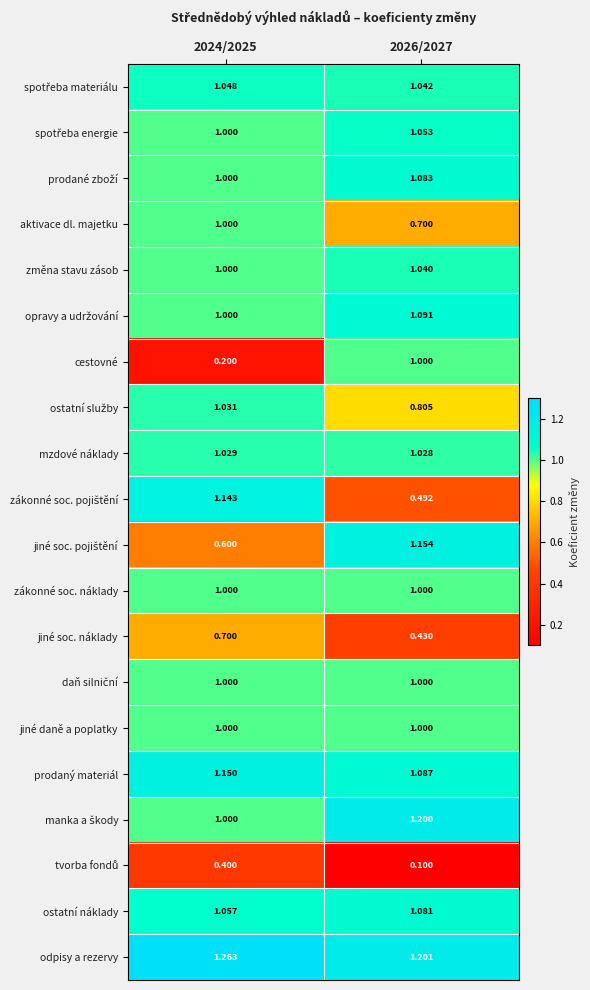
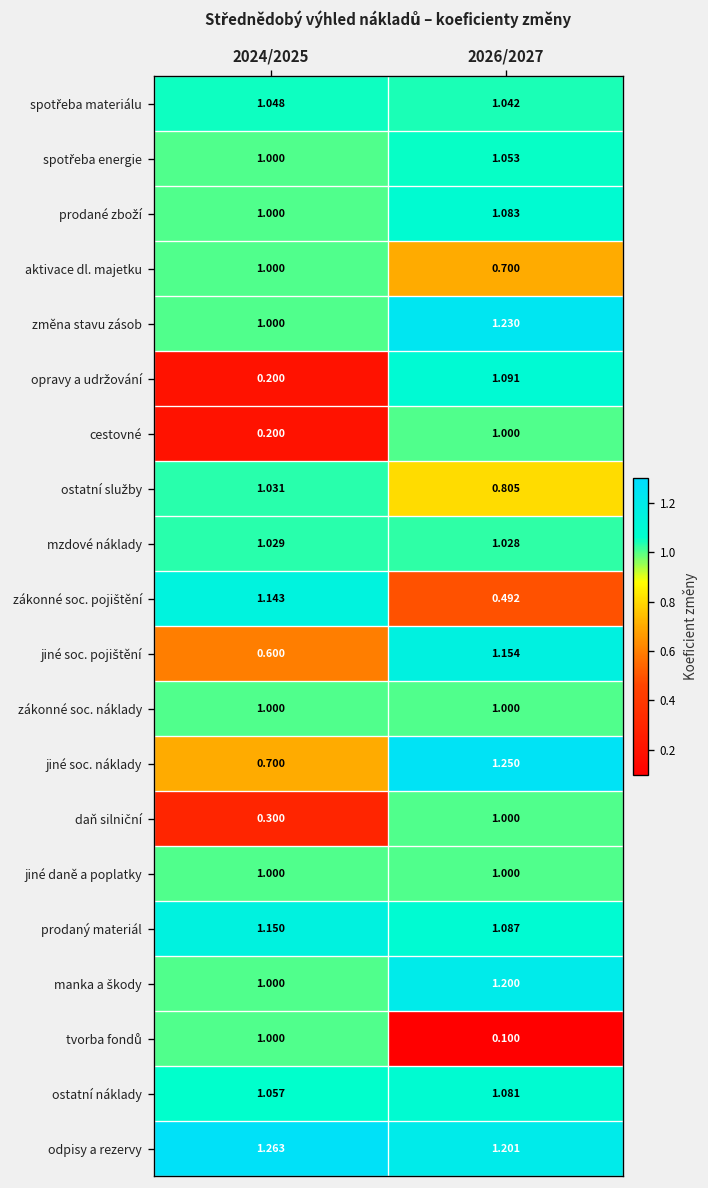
  {
    "spotřeba materiálu": {
      "2024/2025": 1.048,
      "2026/2027": 1.042
    },
    "spotřeba energie": {
      "2024/2025": 1.000,
      "2026/2027": 1.053
    },
    "prodané zboží": {
      "2024/2025": 1.000,
      "2026/2027": 1.083
    },
    "aktivace dl. majetku": {
      "2024/2025": 1.000,
      "2026/2027": 0.700
    },
    "změna stavu zásob": {
      "2024/2025": 1.000,
-     "2026/2027": 1.040
+     "2026/2027": 1.230
    },
    "opravy a udržování": {
-     "2024/2025": 1.000,
+     "2024/2025": 0.200,
      "2026/2027": 1.091
    },
    "cestovné": {
      "2024/2025": 0.200,
      "2026/2027": 1.000
    },
    "ostatní služby": {
      "2024/2025": 1.031,
      "2026/2027": 0.805
    },
    "mzdové náklady": {
      "2024/2025": 1.029,
      "2026/2027": 1.028
    },
    "zákonné soc. pojištění": {
      "2024/2025": 1.143,
      "2026/2027": 0.492
    },
    "jiné soc. pojištění": {
      "2024/2025": 0.600,
      "2026/2027": 1.154
    },
    "zákonné soc. náklady": {
      "2024/2025": 1.000,
      "2026/2027": 1.000
    },
    "jiné soc. náklady": {
      "2024/2025": 0.700,
-     "2026/2027": 0.430
+     "2026/2027": 1.250
    },
    "daň silniční": {
-     "2024/2025": 1.000,
+     "2024/2025": 0.300,
      "2026/2027": 1.000
    },
    "jiné daně a poplatky": {
      "2024/2025": 1.000,
      "2026/2027": 1.000
    },
    "prodaný materiál": {
      "2024/2025": 1.150,
      "2026/2027": 1.087
    },
    "manka a škody": {
      "2024/2025": 1.000,
      "2026/2027": 1.200
    },
    "tvorba fondů": {
-     "2024/2025": 0.400,
+     "2024/2025": 1.000,
      "2026/2027": 0.100
    },
    "ostatní náklady": {
      "2024/2025": 1.057,
      "2026/2027": 1.081
    },
    "odpisy a rezervy": {
      "2024/2025": 1.263,
      "2026/2027": 1.201
    }
  }
